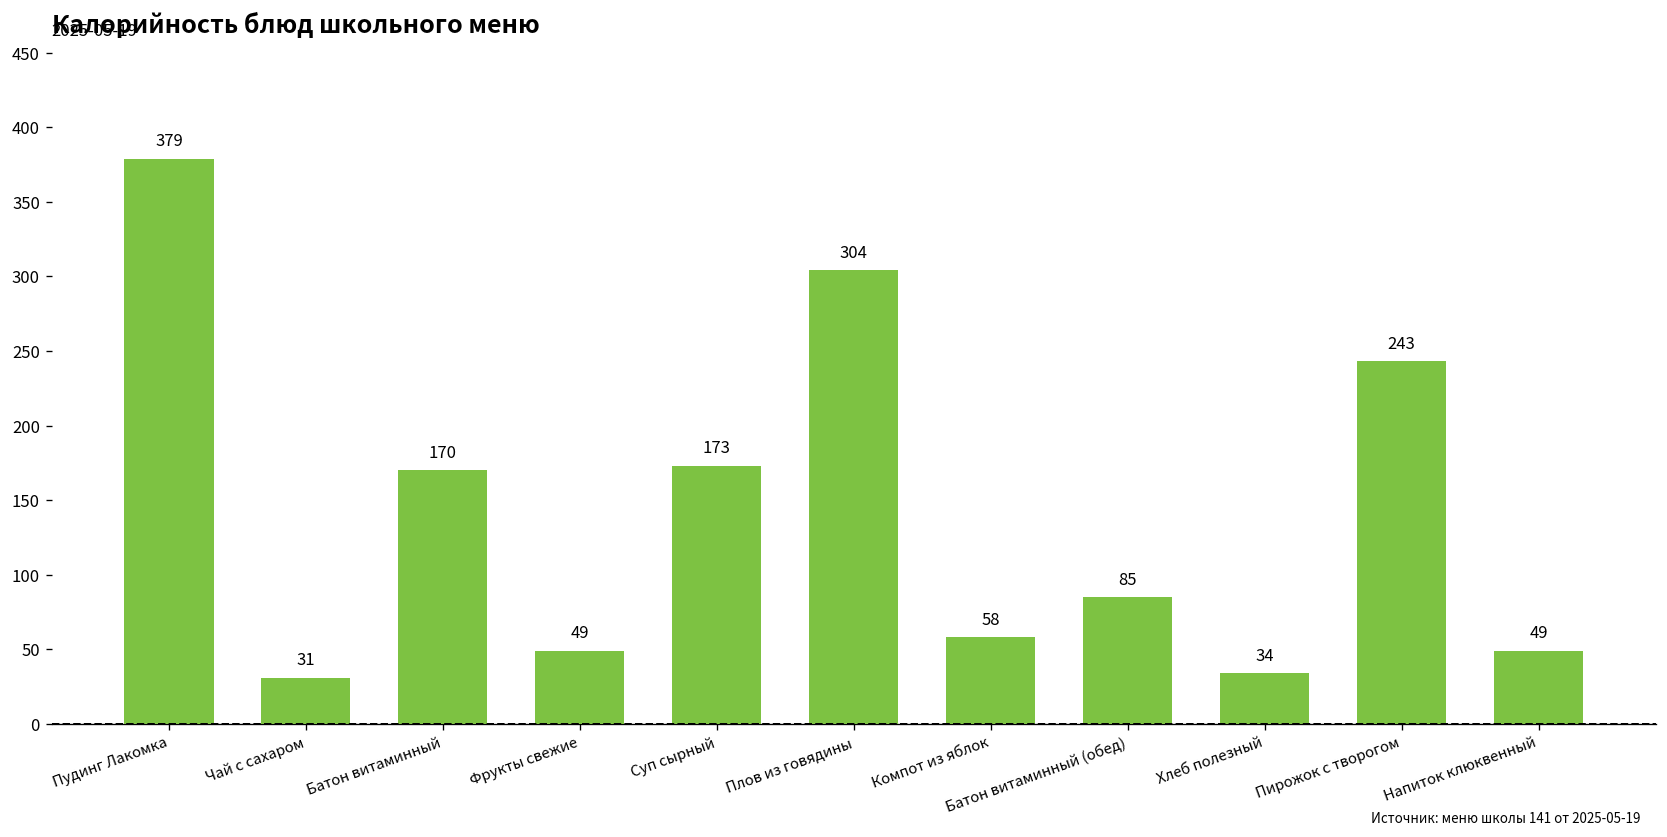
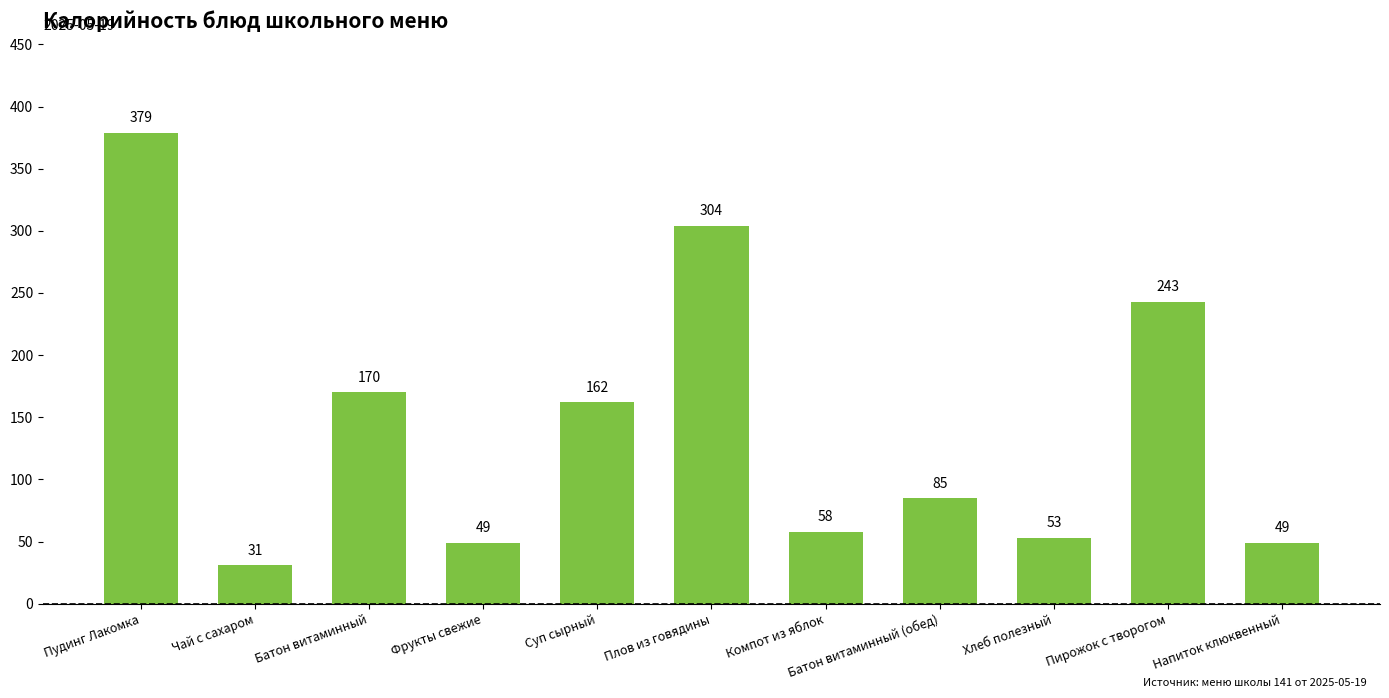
  {
    "Пудинг Лакомка": 379,
    "Чай с сахаром": 31,
    "Батон витаминный": 170,
    "Фрукты свежие": 49,
-   "Суп сырный": 173,
+   "Суп сырный": 162,
    "Плов из говядины": 304,
    "Компот из яблок": 58,
    "Батон витаминный (обед)": 85,
-   "Хлеб полезный": 34,
+   "Хлеб полезный": 53,
    "Пирожок с творогом": 243,
    "Напиток клюквенный": 49
  }
